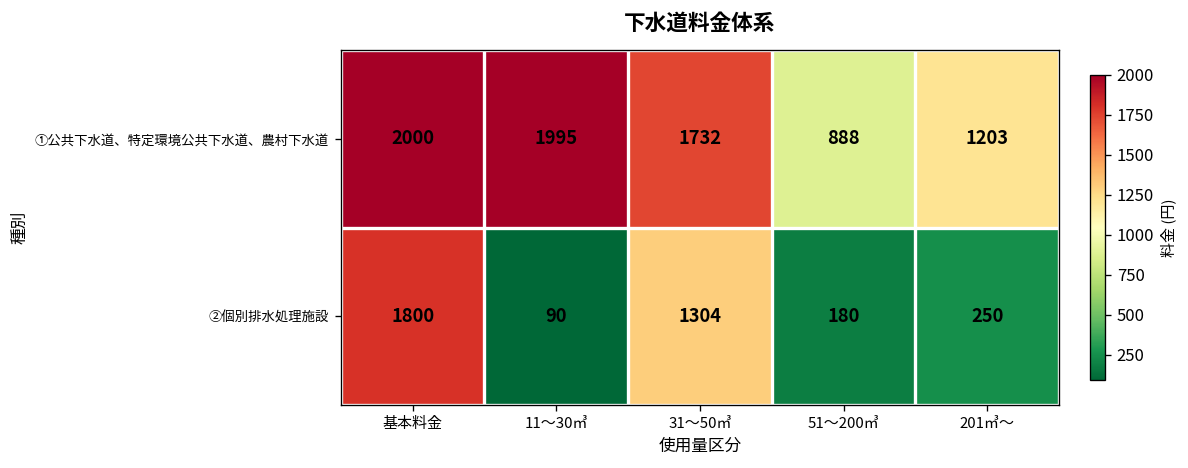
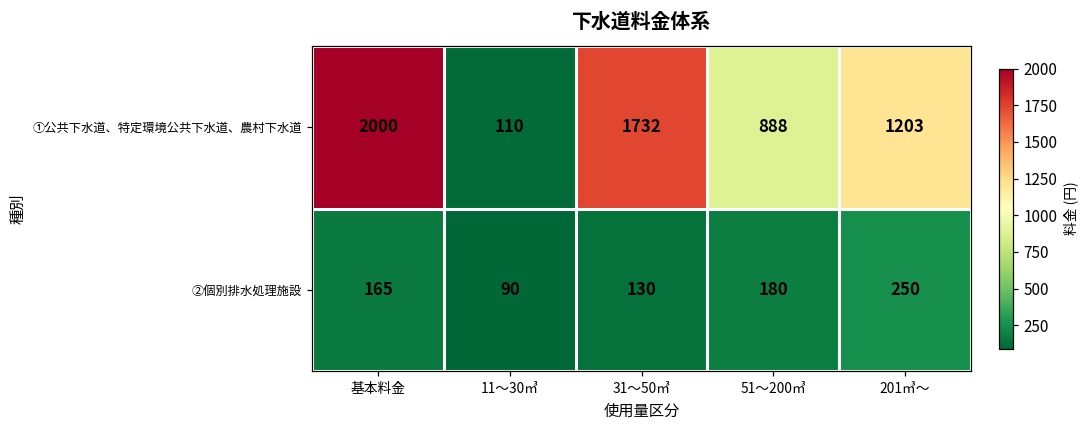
  {
    "①公共下水道、特定環境公共下水道、農村下水道": {
      "基本料金": 2000,
-     "11～30㎥": 1995,
+     "11～30㎥": 110,
      "31～50㎥": 1732,
      "51～200㎥": 888,
      "201㎥～": 1203
    },
    "②個別排水処理施設": {
-     "基本料金": 1800,
+     "基本料金": 165,
      "11～30㎥": 90,
-     "31～50㎥": 1304,
+     "31～50㎥": 130,
      "51～200㎥": 180,
      "201㎥～": 250
    }
  }
